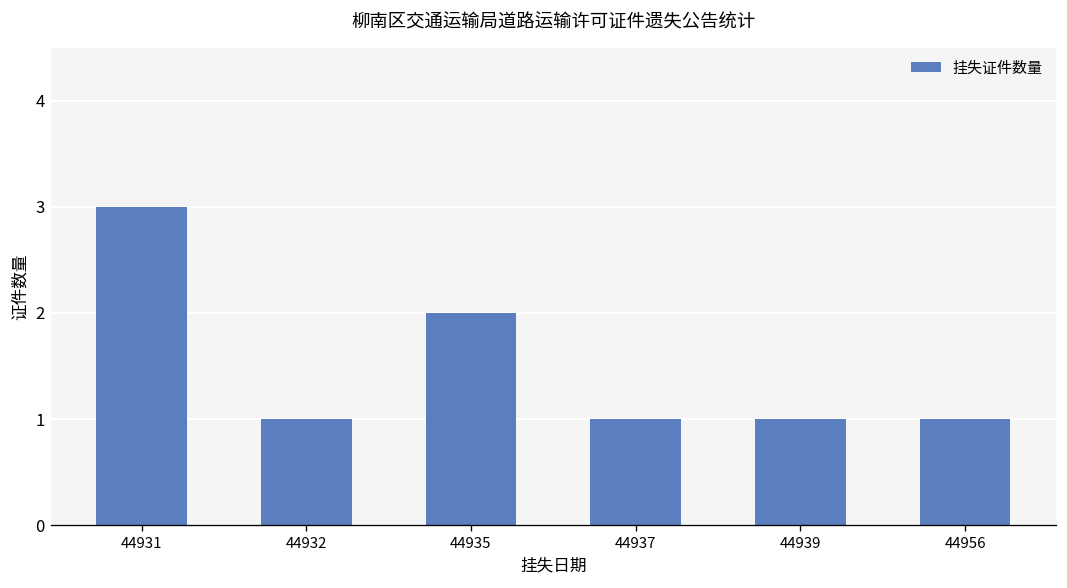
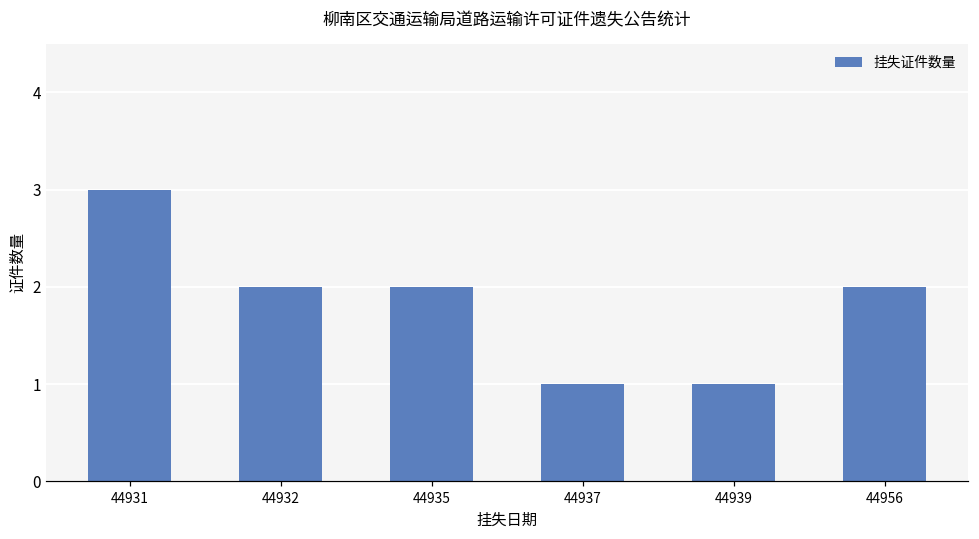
  {
    "44931": 3,
-   "44932": 1,
+   "44932": 2,
    "44935": 2,
    "44937": 1,
    "44939": 1,
-   "44956": 1
+   "44956": 2
  }
